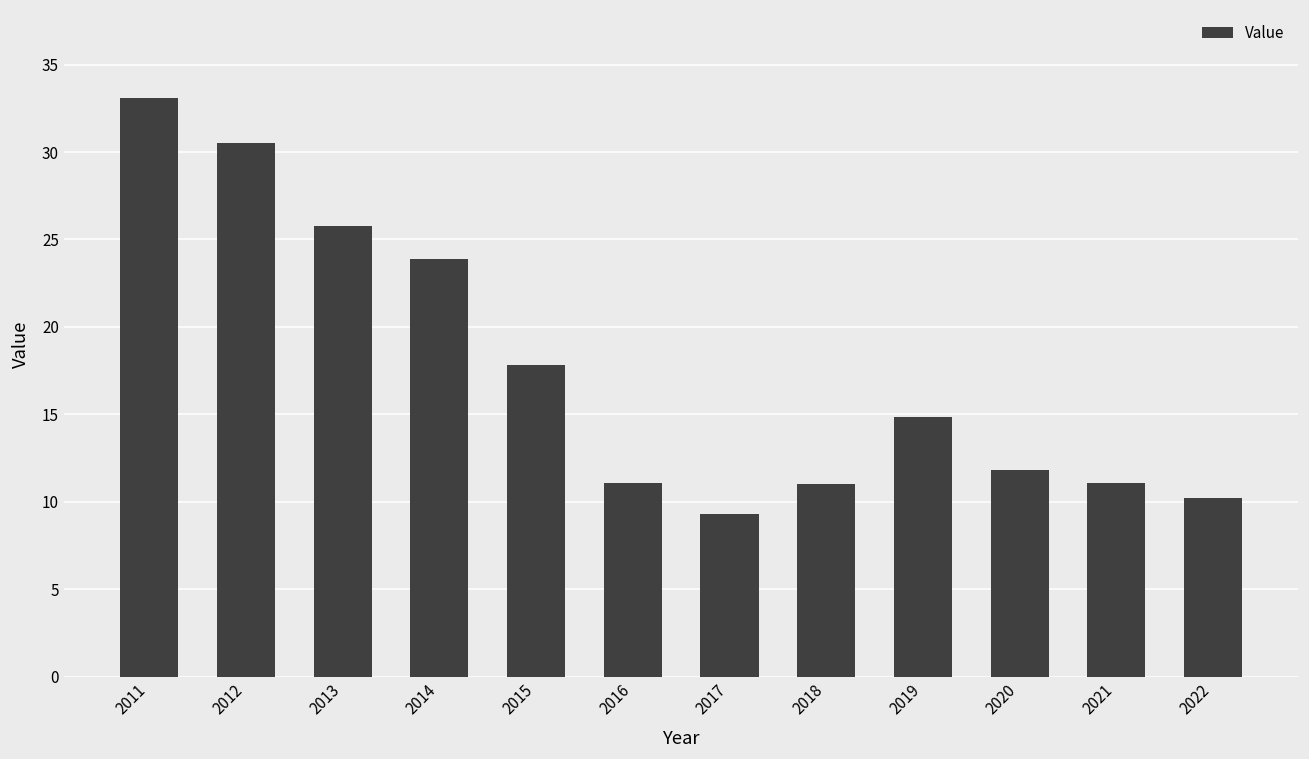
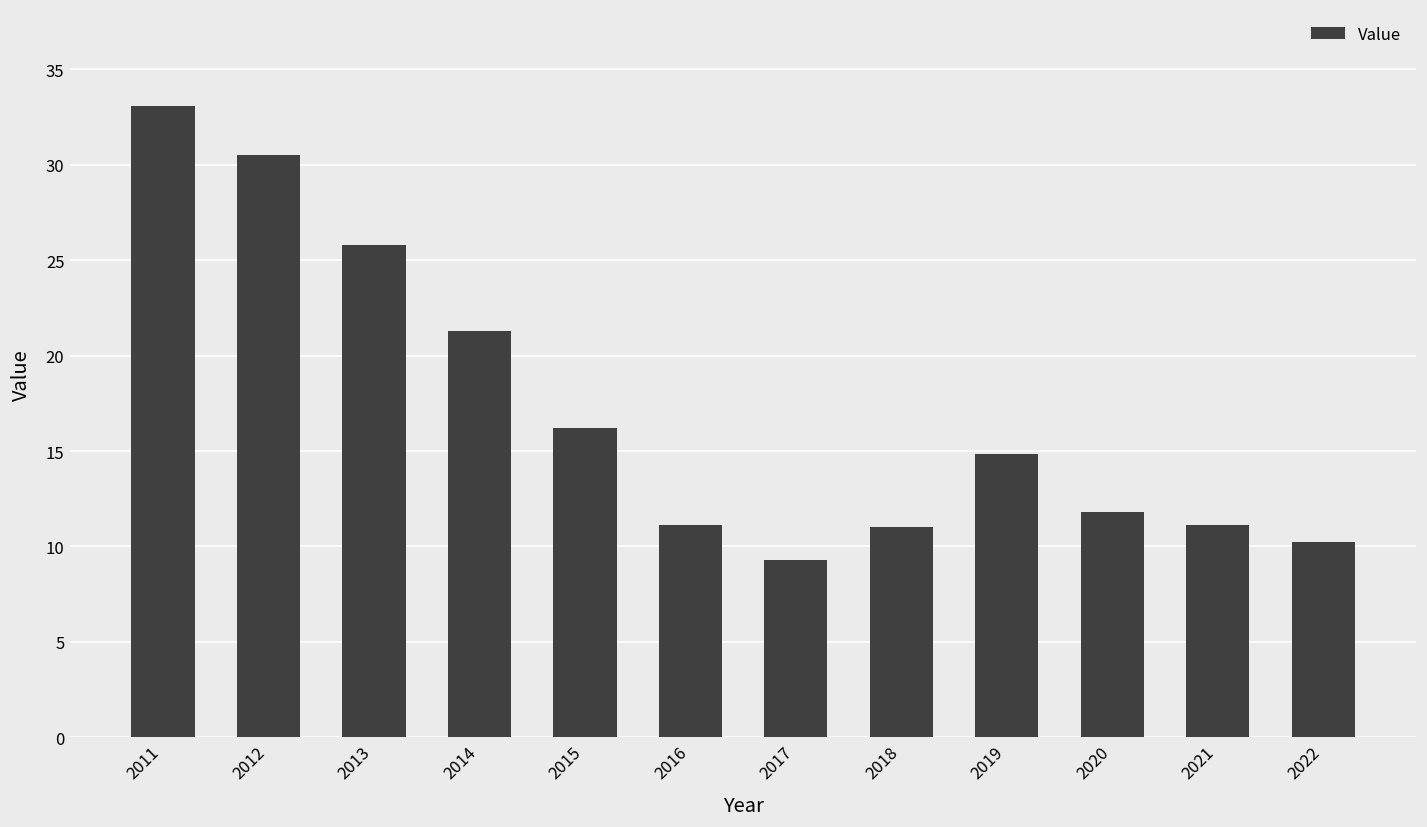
  {
    "2011": 33.1,
    "2012": 30.5,
    "2013": 25.8,
-   "2014": 23.9,
-   "2015": 17.8,
+   "2014": 21.3,
+   "2015": 16.2,
    "2016": 11.1,
    "2017": 9.3,
    "2018": 11.0,
    "2019": 14.9,
    "2020": 11.8,
    "2021": 11.1,
    "2022": 10.2
  }
